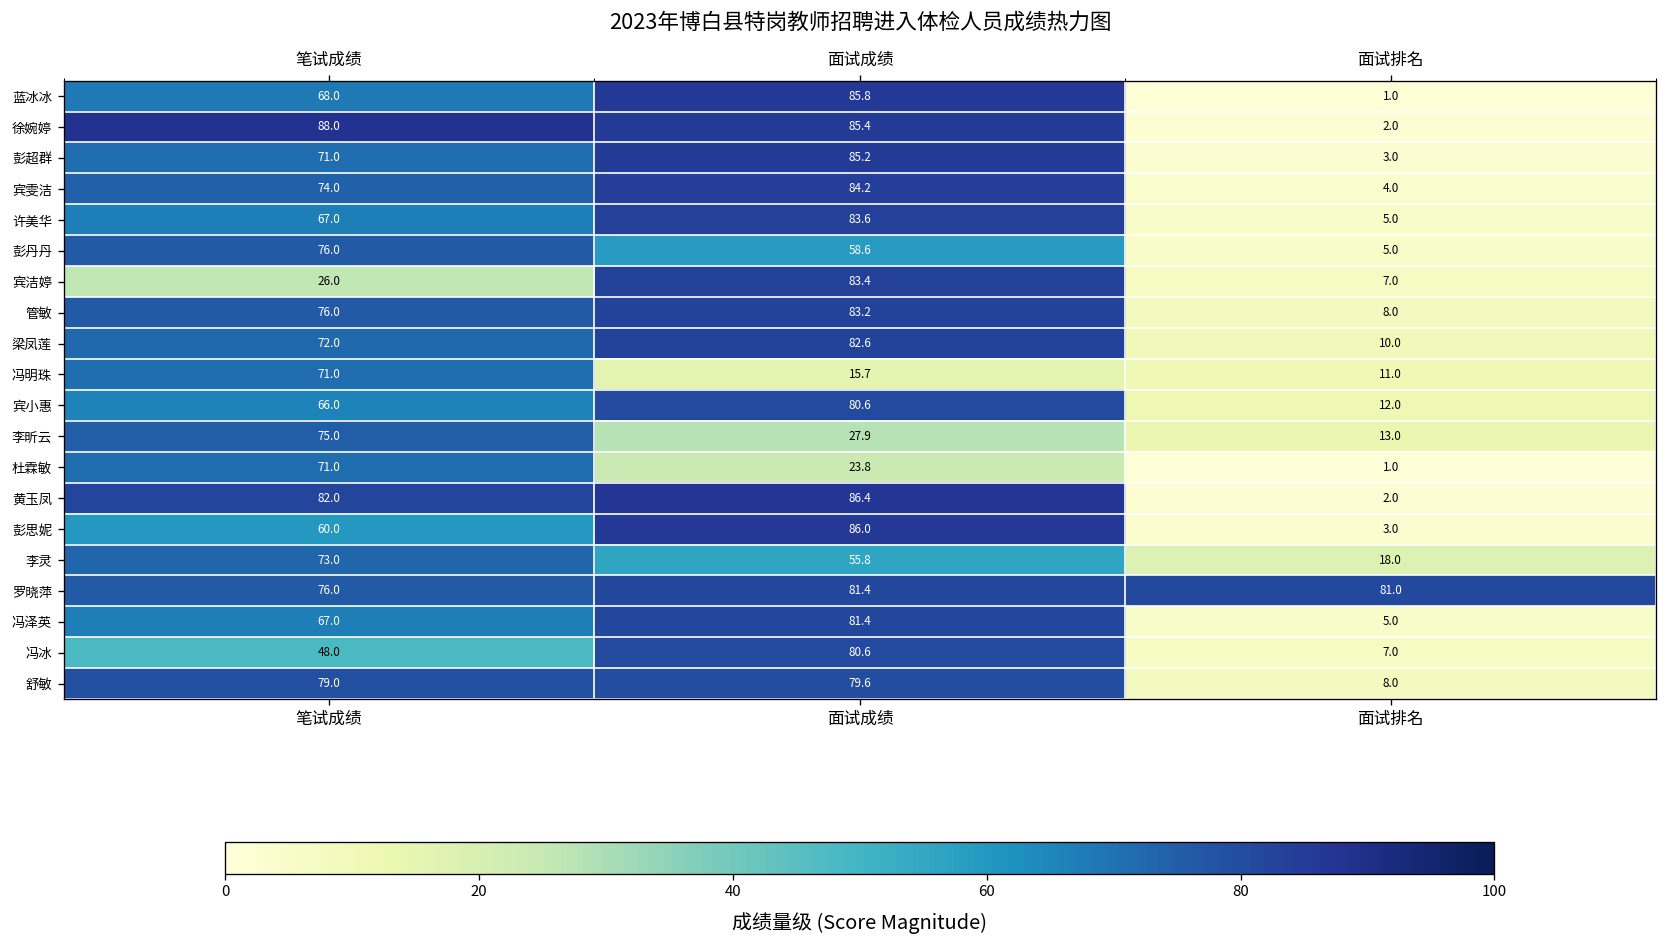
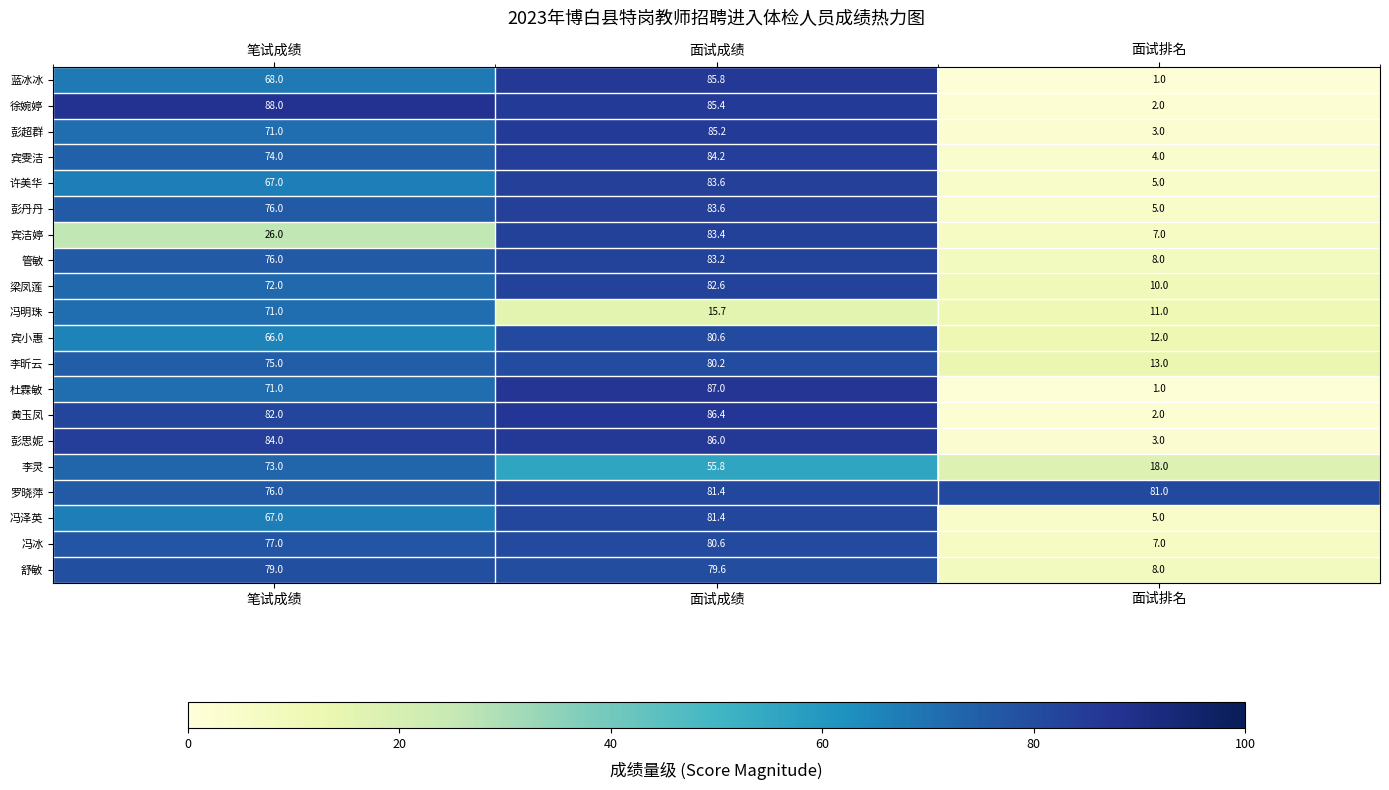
  {
    "蓝冰冰": {
      "笔试成绩": 68.0,
      "面试成绩": 85.8,
      "面试排名": 1.0
    },
    "徐婉婷": {
      "笔试成绩": 88.0,
      "面试成绩": 85.4,
      "面试排名": 2.0
    },
    "彭超群": {
      "笔试成绩": 71.0,
      "面试成绩": 85.2,
      "面试排名": 3.0
    },
    "宾雯洁": {
      "笔试成绩": 74.0,
      "面试成绩": 84.2,
      "面试排名": 4.0
    },
    "许美华": {
      "笔试成绩": 67.0,
      "面试成绩": 83.6,
      "面试排名": 5.0
    },
    "彭丹丹": {
      "笔试成绩": 76.0,
-     "面试成绩": 58.6,
+     "面试成绩": 83.6,
      "面试排名": 5.0
    },
    "宾洁婷": {
      "笔试成绩": 26.0,
      "面试成绩": 83.4,
      "面试排名": 7.0
    },
    "管敏": {
      "笔试成绩": 76.0,
      "面试成绩": 83.2,
      "面试排名": 8.0
    },
    "梁凤莲": {
      "笔试成绩": 72.0,
      "面试成绩": 82.6,
      "面试排名": 10.0
    },
    "冯明珠": {
      "笔试成绩": 71.0,
      "面试成绩": 15.7,
      "面试排名": 11.0
    },
    "宾小惠": {
      "笔试成绩": 66.0,
      "面试成绩": 80.6,
      "面试排名": 12.0
    },
    "李昕云": {
      "笔试成绩": 75.0,
-     "面试成绩": 27.9,
+     "面试成绩": 80.2,
      "面试排名": 13.0
    },
    "杜霖敏": {
      "笔试成绩": 71.0,
-     "面试成绩": 23.8,
+     "面试成绩": 87.0,
      "面试排名": 1.0
    },
    "黄玉凤": {
      "笔试成绩": 82.0,
      "面试成绩": 86.4,
      "面试排名": 2.0
    },
    "彭思妮": {
-     "笔试成绩": 60.0,
+     "笔试成绩": 84.0,
      "面试成绩": 86.0,
      "面试排名": 3.0
    },
    "李灵": {
      "笔试成绩": 73.0,
      "面试成绩": 55.8,
      "面试排名": 18.0
    },
    "罗晓萍": {
      "笔试成绩": 76.0,
      "面试成绩": 81.4,
      "面试排名": 81.0
    },
    "冯泽英": {
      "笔试成绩": 67.0,
      "面试成绩": 81.4,
      "面试排名": 5.0
    },
    "冯冰": {
-     "笔试成绩": 48.0,
+     "笔试成绩": 77.0,
      "面试成绩": 80.6,
      "面试排名": 7.0
    },
    "舒敏": {
      "笔试成绩": 79.0,
      "面试成绩": 79.6,
      "面试排名": 8.0
    }
  }
